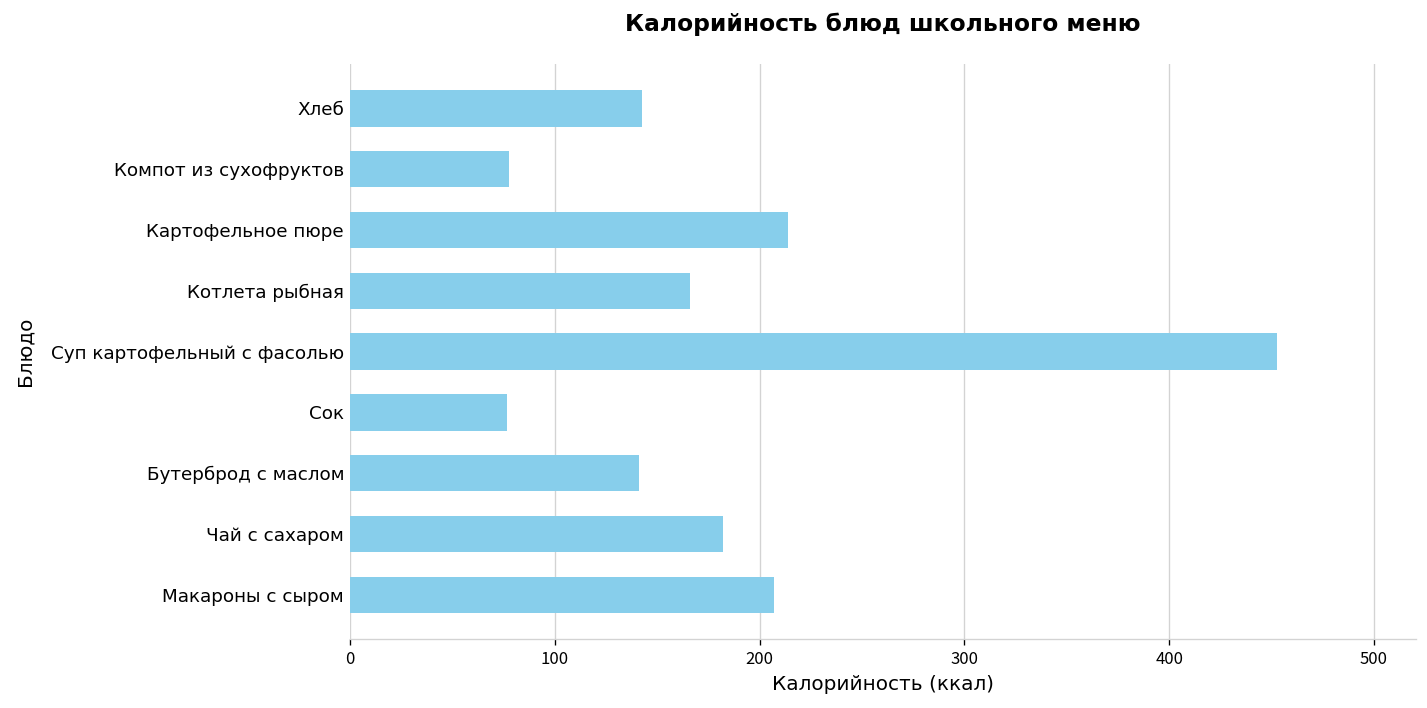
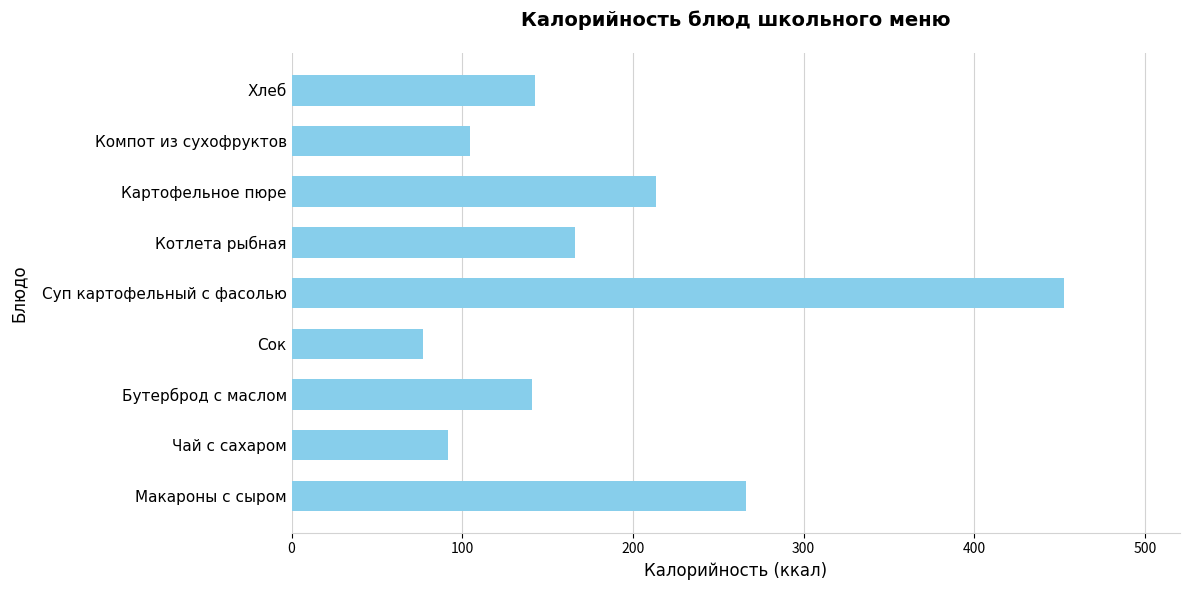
  {
    "Хлеб": 143,
-   "Компот из сухофруктов": 78,
+   "Компот из сухофруктов": 105,
    "Картофельное пюре": 214,
    "Котлета рыбная": 166,
    "Суп картофельный с фасолью": 453,
    "Сок": 77,
    "Бутерброд с маслом": 141,
-   "Чай с сахаром": 182,
-   "Макароны с сыром": 207
+   "Чай с сахаром": 92,
+   "Макароны с сыром": 266
  }
